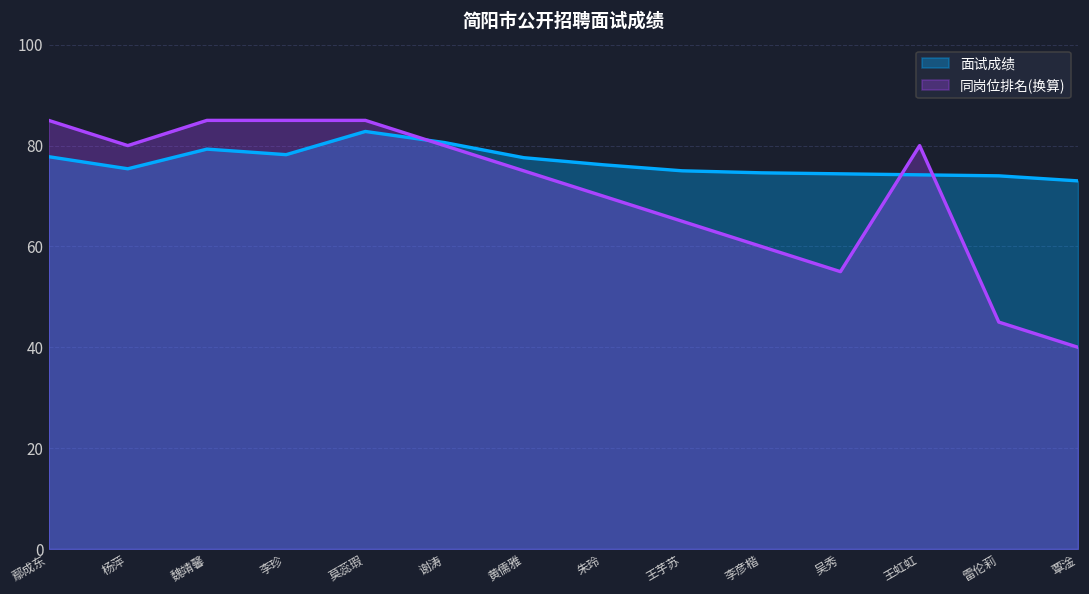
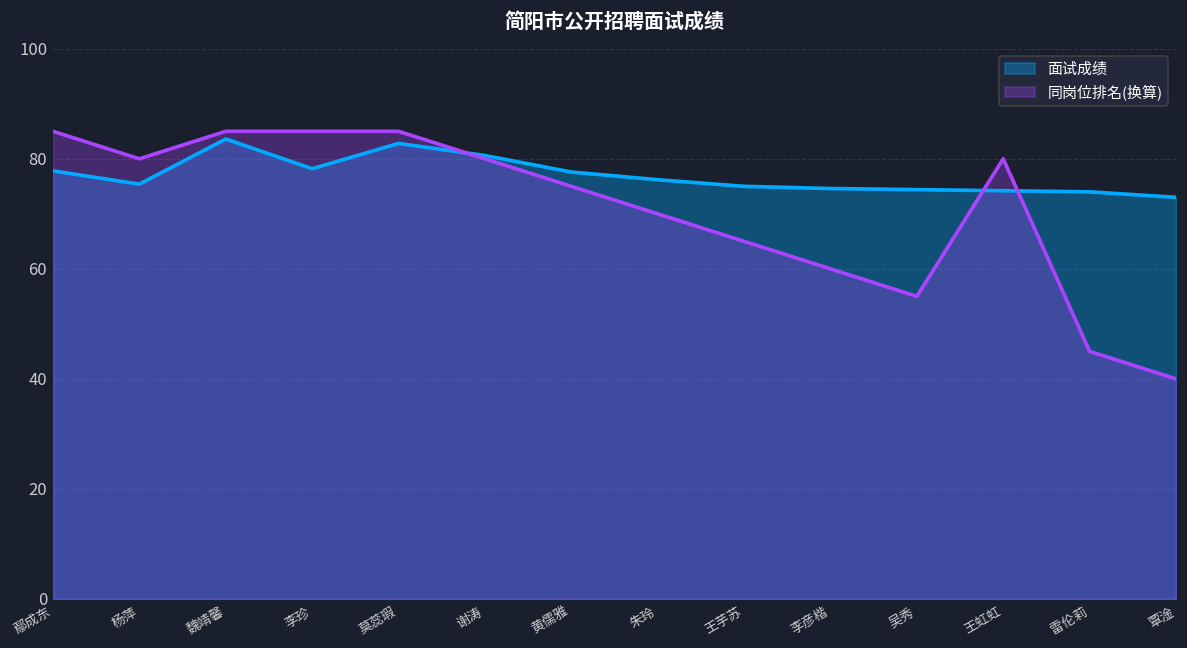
  {
    "面试成绩": {
      "鄢成东": 78,
      "杨萍": 75,
-     "魏靖馨": 79,
+     "魏靖馨": 84,
      "李珍": 78,
      "莫蕊瑕": 83,
      "谢涛": 81,
      "黄儒雅": 78,
      "朱玲": 76,
      "王芋苏": 75,
      "李彦楷": 75,
      "吴秀": 74,
      "王虹虹": 74,
      "雷伦莉": 74,
      "覃淦": 73
    },
    "同岗位排名(换算)": {
      "鄢成东": 85,
      "杨萍": 80,
      "魏靖馨": 85,
      "李珍": 85,
      "莫蕊瑕": 85,
      "谢涛": 80,
      "黄儒雅": 75,
      "朱玲": 70,
      "王芋苏": 65,
      "李彦楷": 60,
      "吴秀": 55,
      "王虹虹": 80,
      "雷伦莉": 45,
      "覃淦": 40
    }
  }
